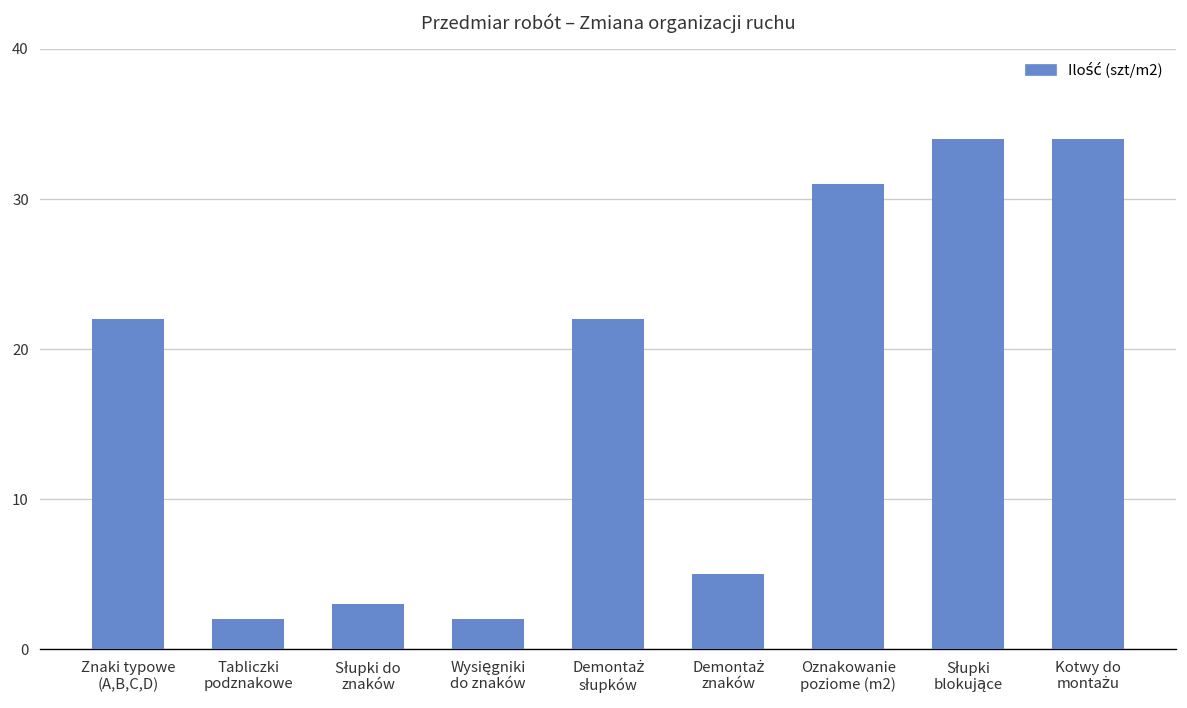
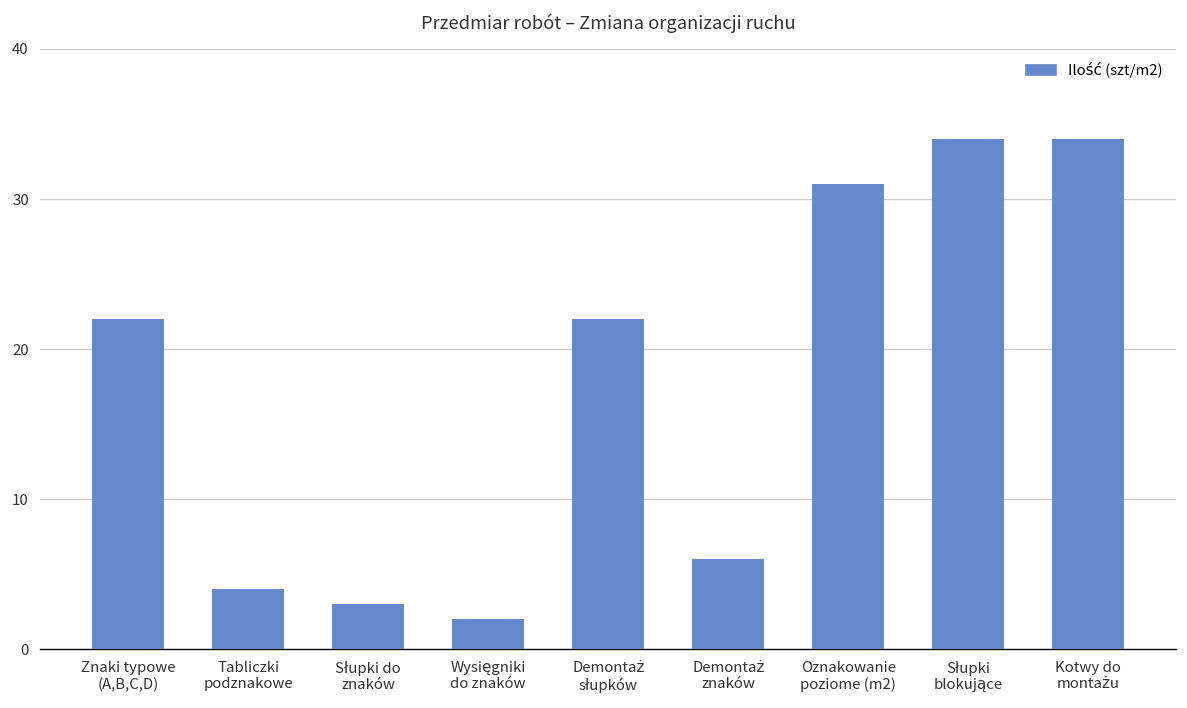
  {
    "Znaki typowe (A,B,C,D)": 22,
-   "Tabliczki podznakowe": 2,
+   "Tabliczki podznakowe": 4,
    "Słupki do znaków": 3,
    "Wysięgniki do znaków": 2,
    "Demontaż słupków": 22,
-   "Demontaż znaków": 5,
+   "Demontaż znaków": 6,
    "Oznakowanie poziome (m2)": 31,
    "Słupki blokujące": 34,
    "Kotwy do montażu": 34
  }
